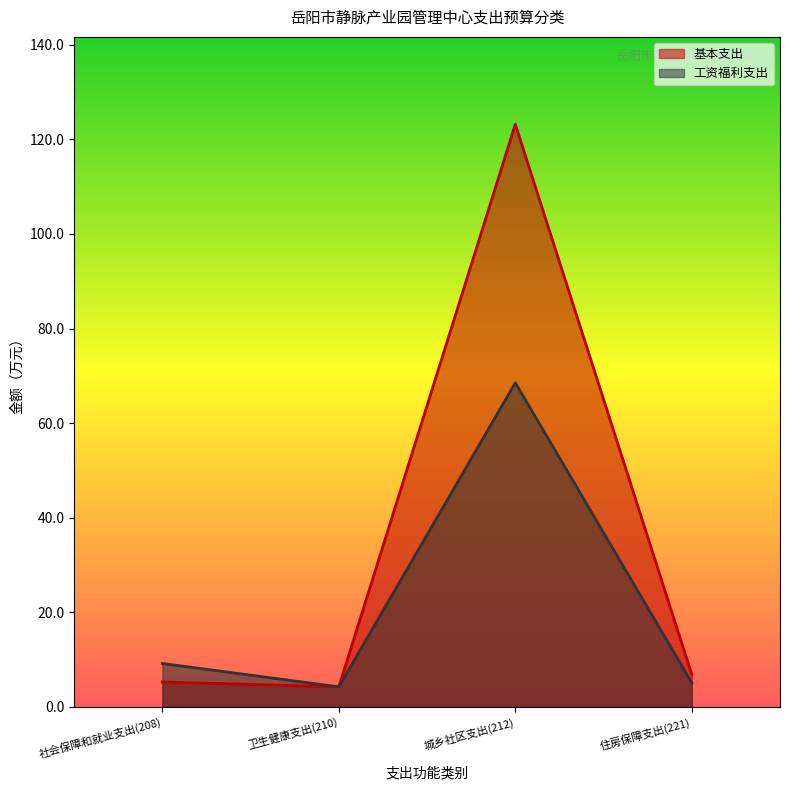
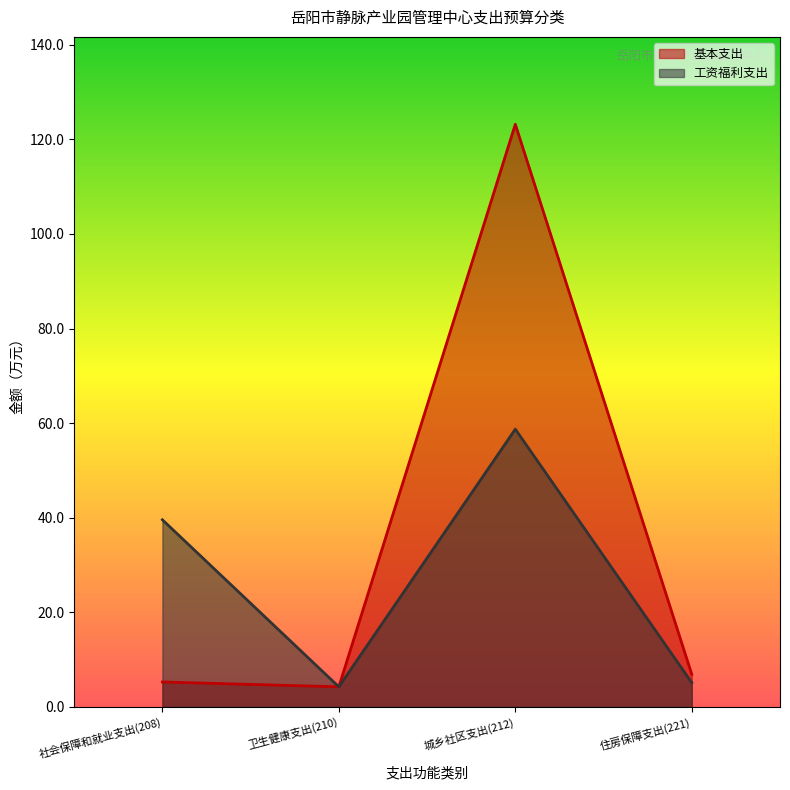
  {
    "基本支出": {
      "社会保障和就业支出(208)": 5,
      "城乡社区支出(212)": 123,
      "住房保障支出(221)": 7
    },
    "工资福利支出": {
-     "社会保障和就业支出(208)": 9,
-     "城乡社区支出(212)": 69,
+     "社会保障和就业支出(208)": 40,
+     "城乡社区支出(212)": 59,
      "住房保障支出(221)": 5
    }
  }
